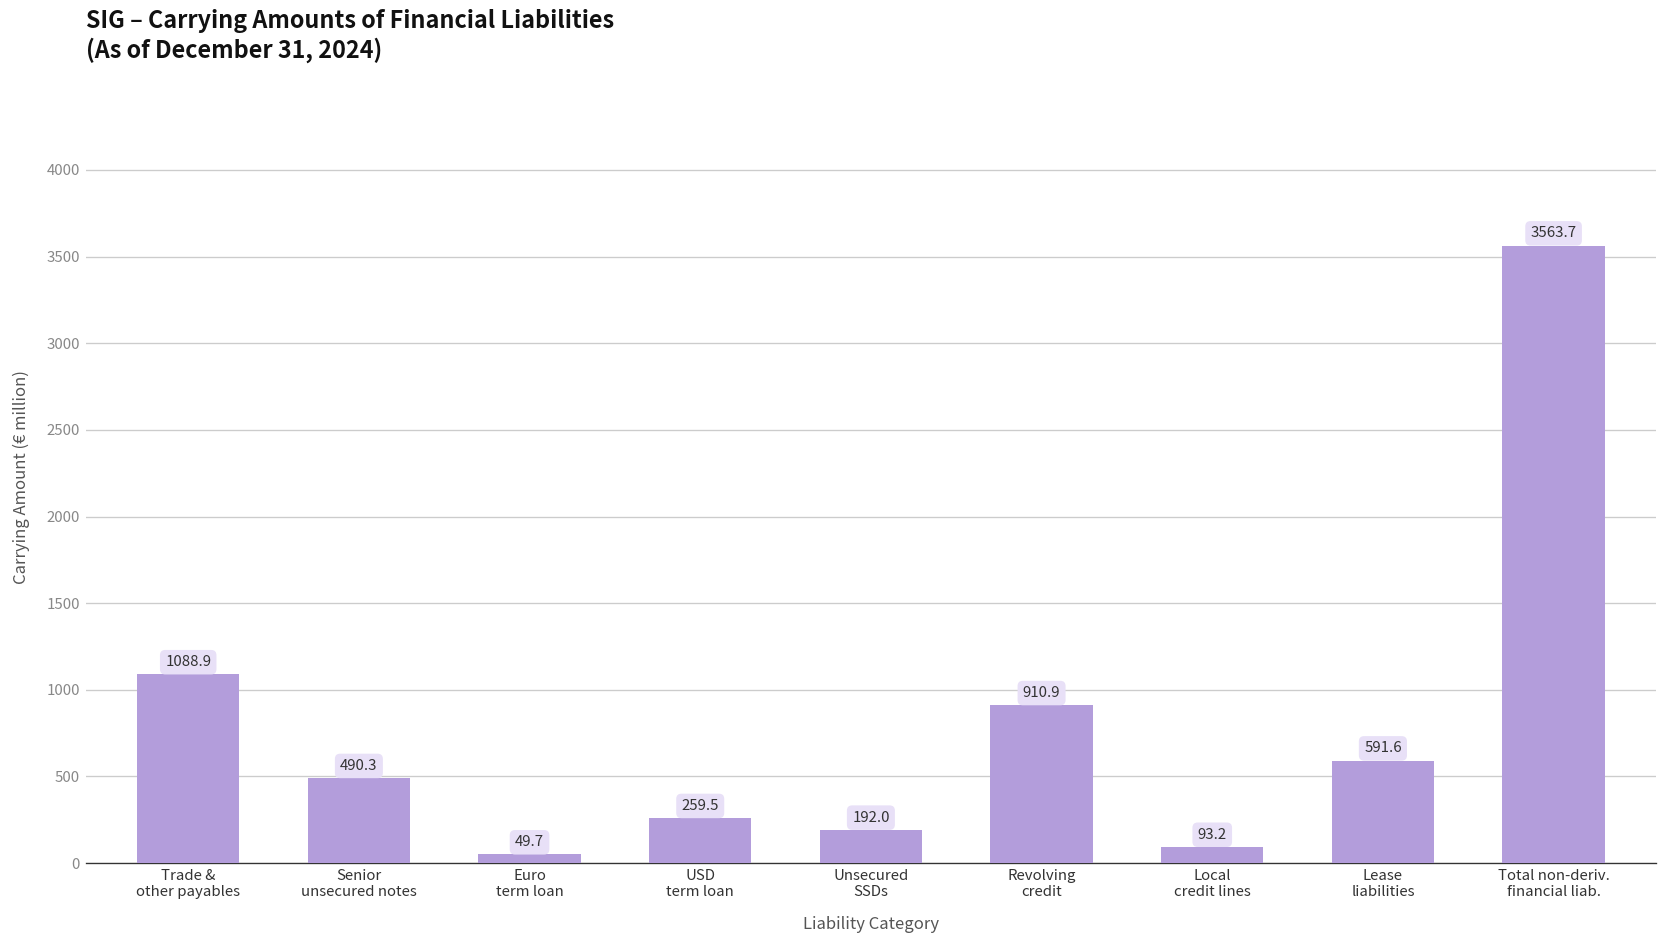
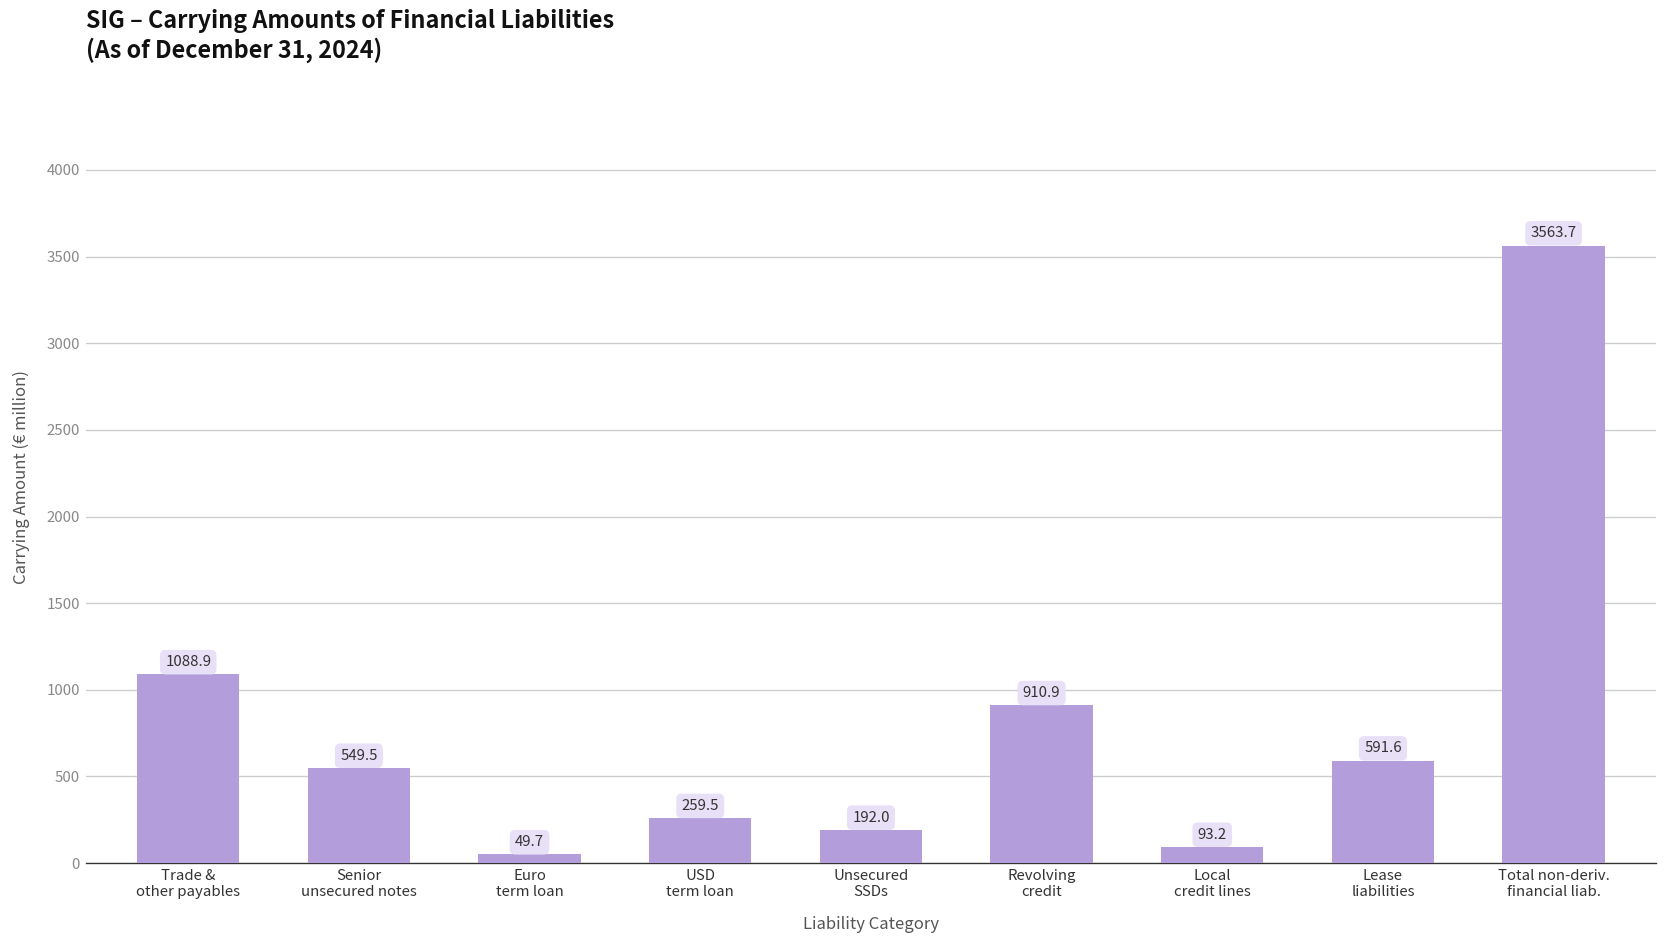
  {
-   "Senior unsecured notes": 490.3
+   "Senior unsecured notes": 549.5
  }
